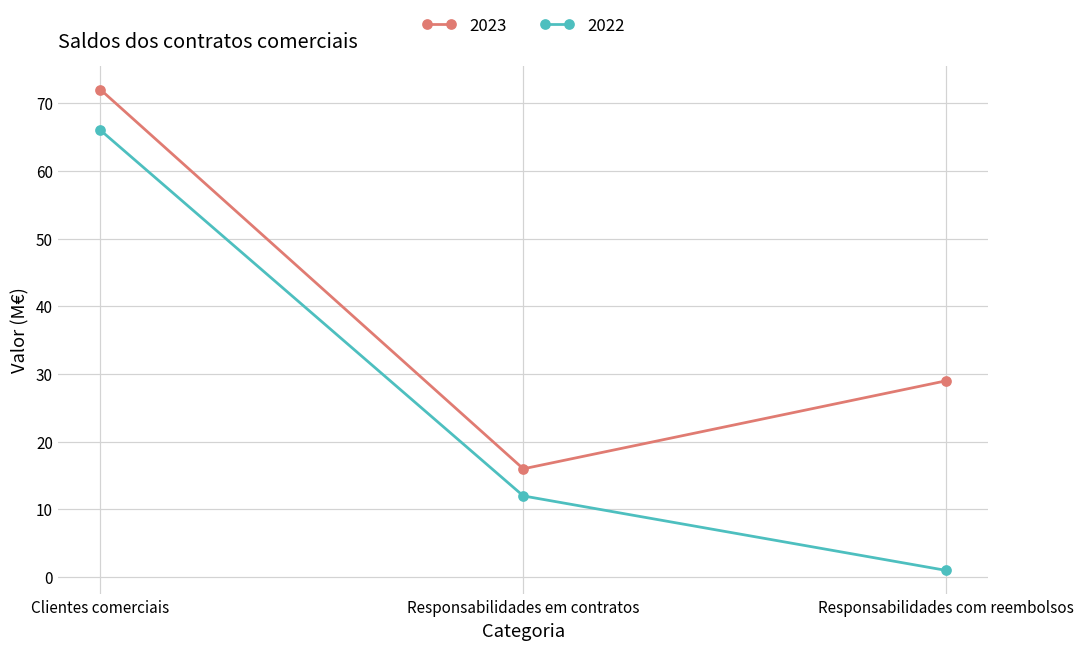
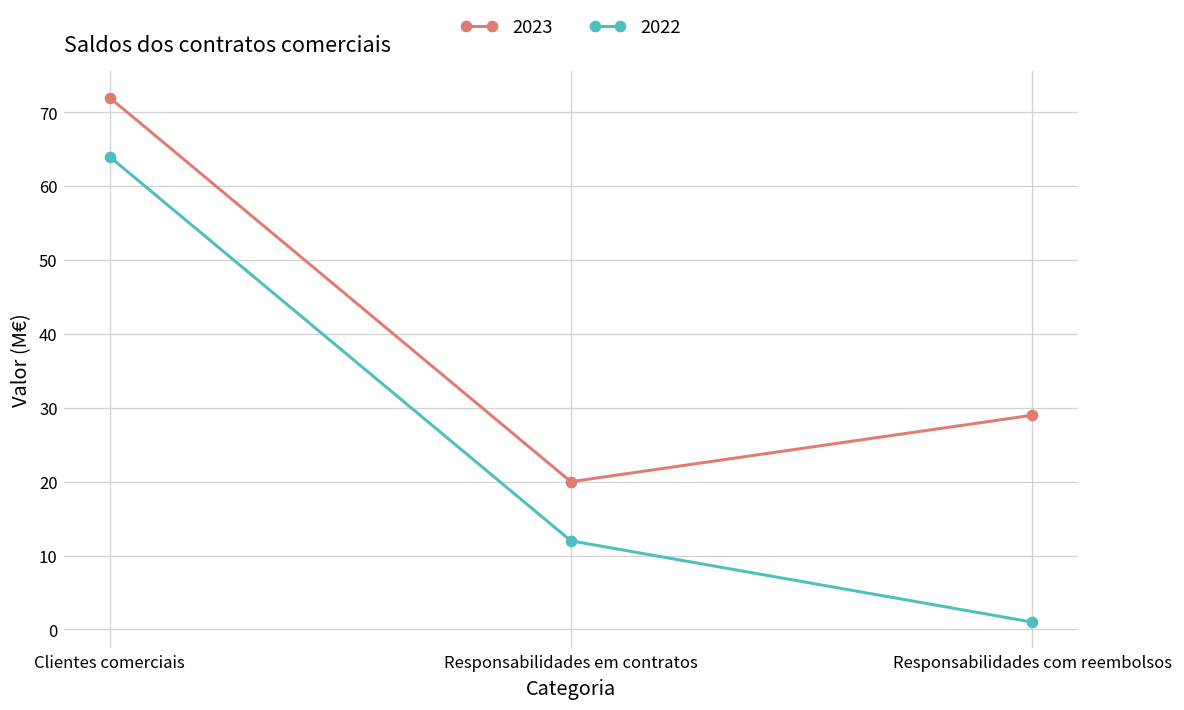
  {
    "2023": {
      "Clientes comerciais": 72,
-     "Responsabilidades em contratos": 16,
+     "Responsabilidades em contratos": 20,
      "Responsabilidades com reembolsos": 29
    },
    "2022": {
-     "Clientes comerciais": 66,
+     "Clientes comerciais": 64,
      "Responsabilidades em contratos": 12,
      "Responsabilidades com reembolsos": 1
    }
  }
